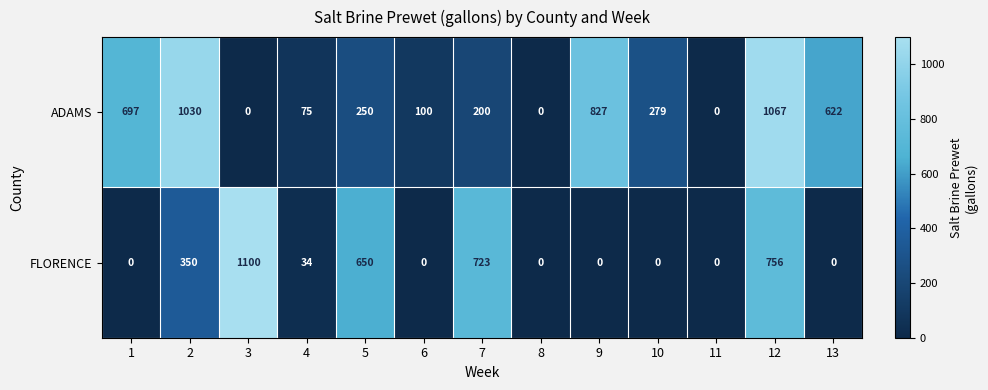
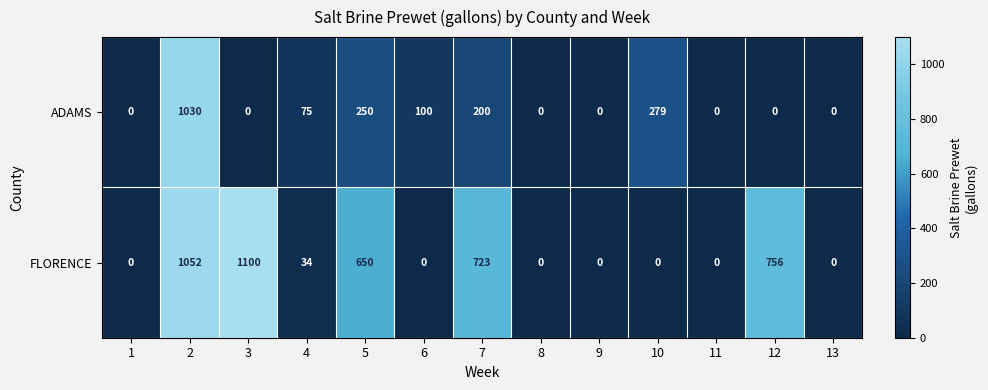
  {
    "ADAMS": {
-     "1": 697,
+     "1": 0,
      "2": 1030,
      "3": 0,
      "4": 75,
      "5": 250,
      "6": 100,
      "7": 200,
      "8": 0,
-     "9": 827,
+     "9": 0,
      "10": 279,
      "11": 0,
-     "12": 1067,
-     "13": 622
+     "12": 0,
+     "13": 0
    },
    "FLORENCE": {
      "1": 0,
-     "2": 350,
+     "2": 1052,
      "3": 1100,
      "4": 34,
      "5": 650,
      "6": 0,
      "7": 723,
      "8": 0,
      "9": 0,
      "10": 0,
      "11": 0,
      "12": 756,
      "13": 0
    }
  }
